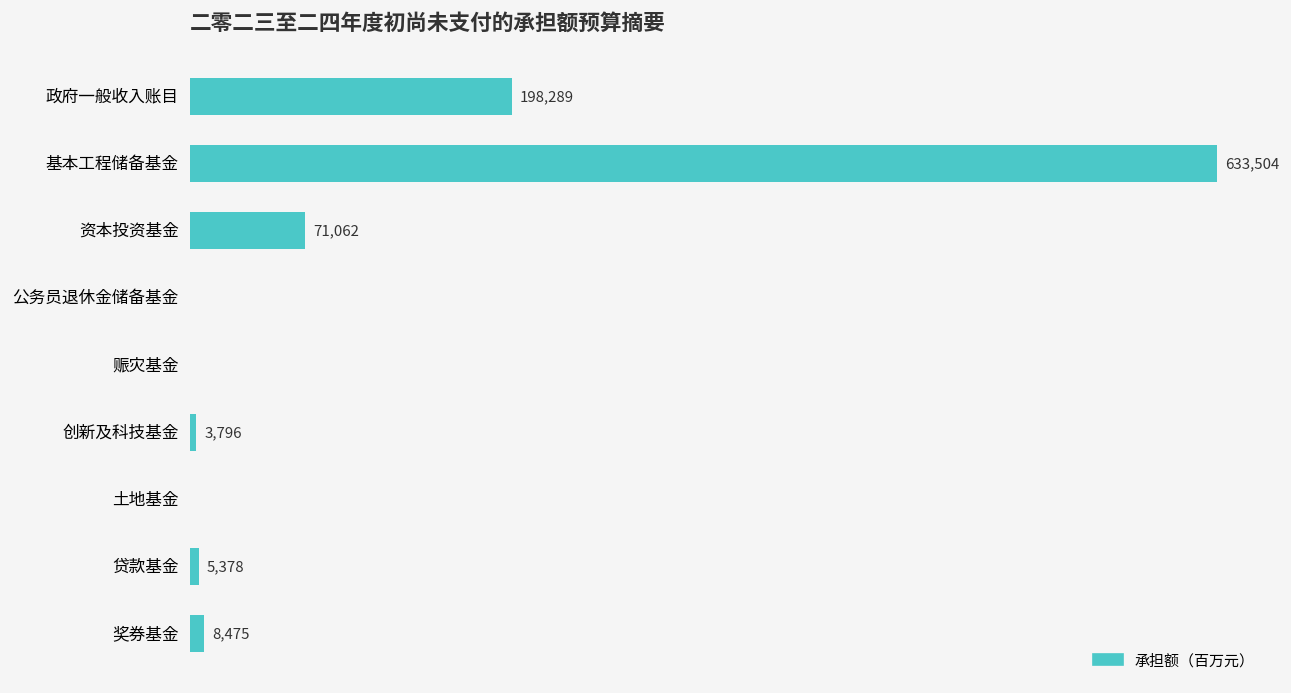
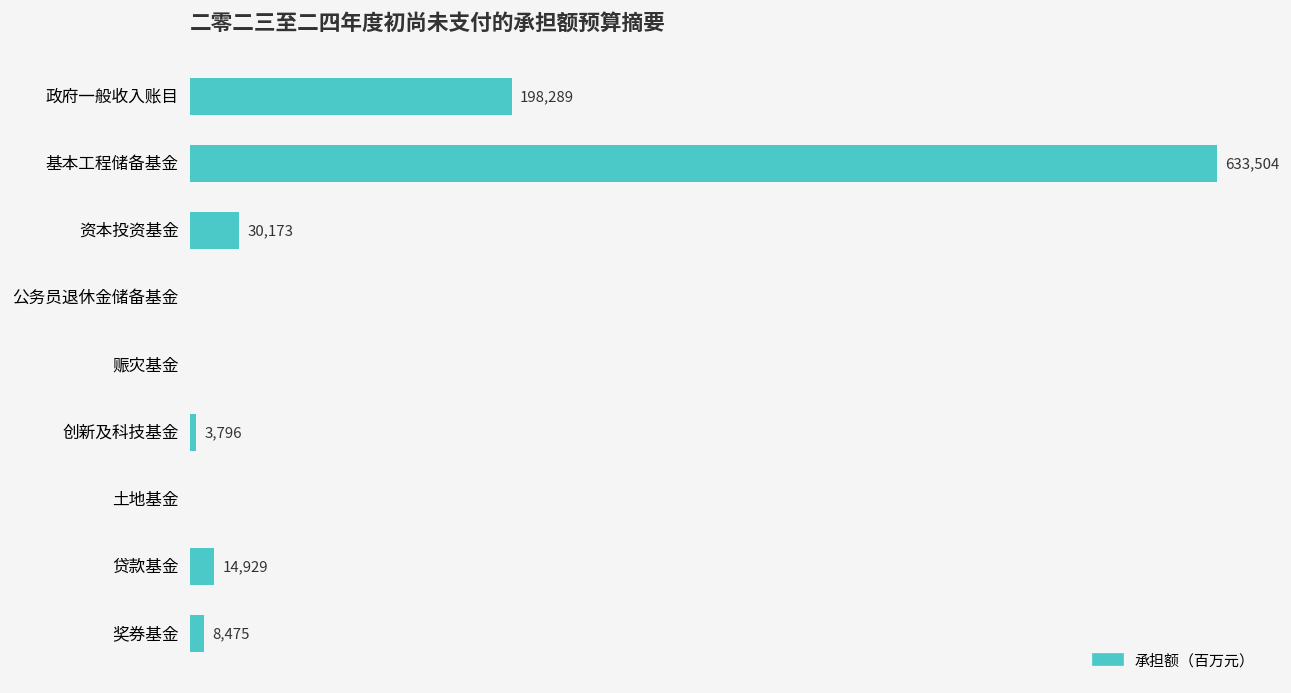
  {
    "政府一般收入账目": "198,289",
    "基本工程储备基金": "633,504",
-   "资本投资基金": "71,062",
+   "资本投资基金": "30,173",
    "创新及科技基金": "3,796",
-   "贷款基金": "5,378",
+   "贷款基金": "14,929",
    "奖券基金": "8,475"
  }
